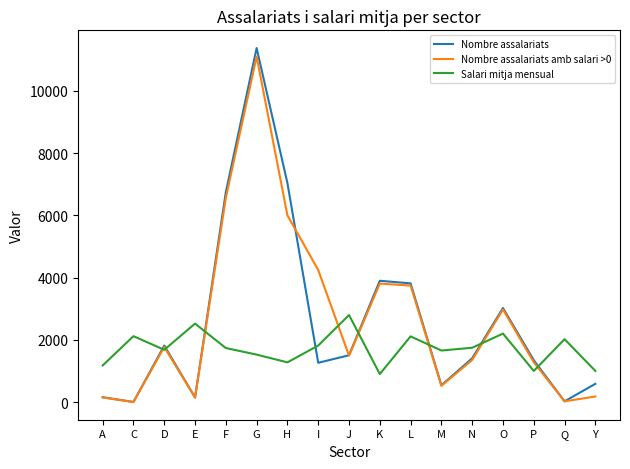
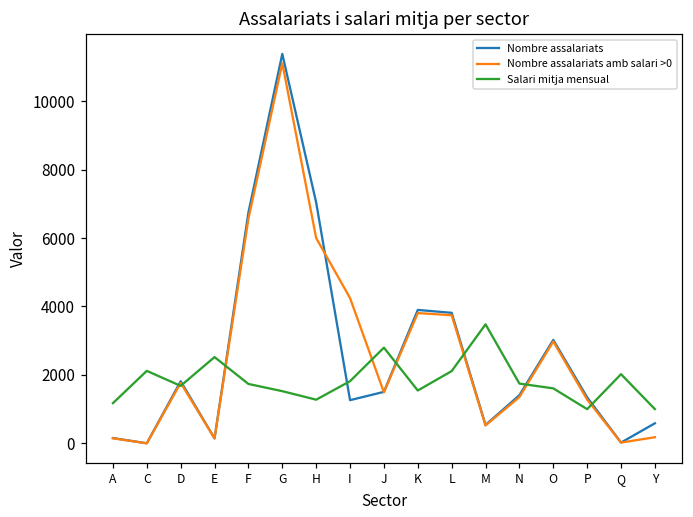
  {
    "Nombre assalariats": {
      "F": 6700,
      "G": 11400,
      "H": 7000,
      "I": 1300,
      "K": 3900,
      "Y": 600
    },
    "Nombre assalariats amb salari >0": {
      "F": 6600,
      "G": 11100,
      "H": 6000,
      "I": 4200,
      "K": 3800,
      "Y": 200
    },
    "Salari mitja mensual": {
      "A": 1200,
      "C": 2100,
      "D": 1700,
      "E": 2500,
      "F": 1700,
      "G": 1500,
      "H": 1300,
      "I": 1800,
      "J": 2800,
-     "K": 900,
+     "K": 1500,
      "L": 2100,
-     "M": 1700,
+     "M": 3500,
      "N": 1700,
-     "O": 2200,
+     "O": 1600,
      "P": 1000,
      "Q": 2000,
      "Y": 1000
    }
  }
